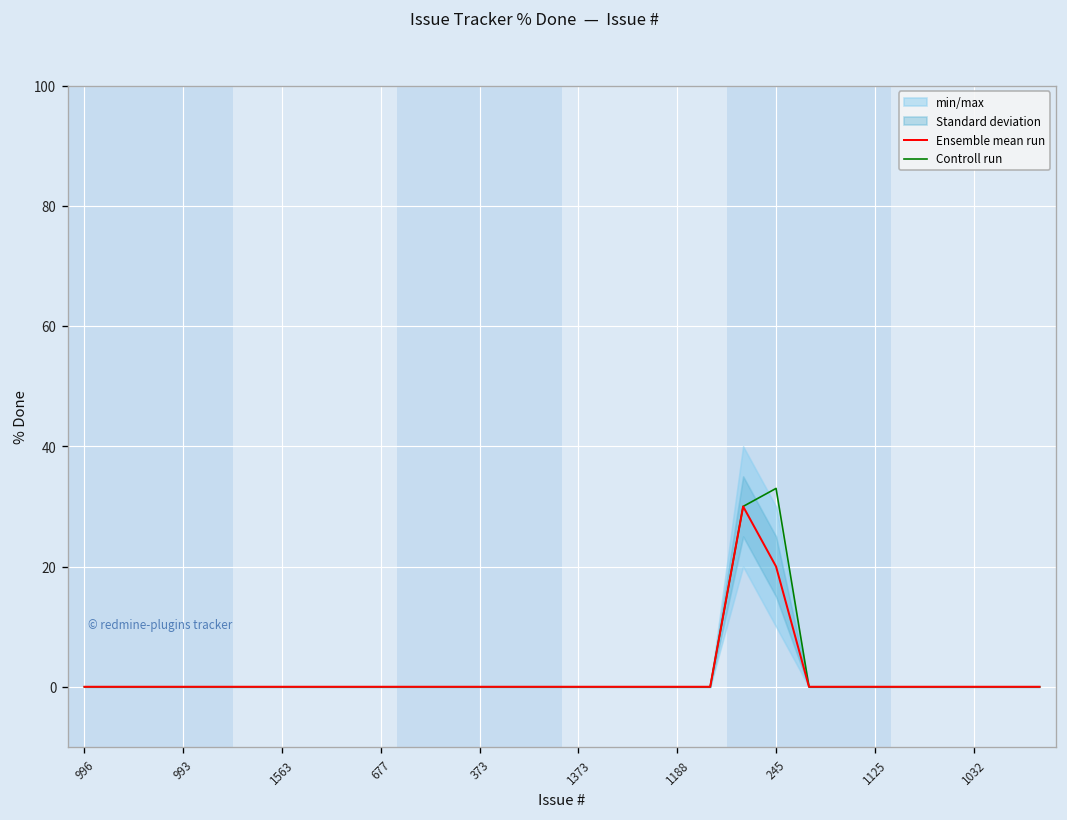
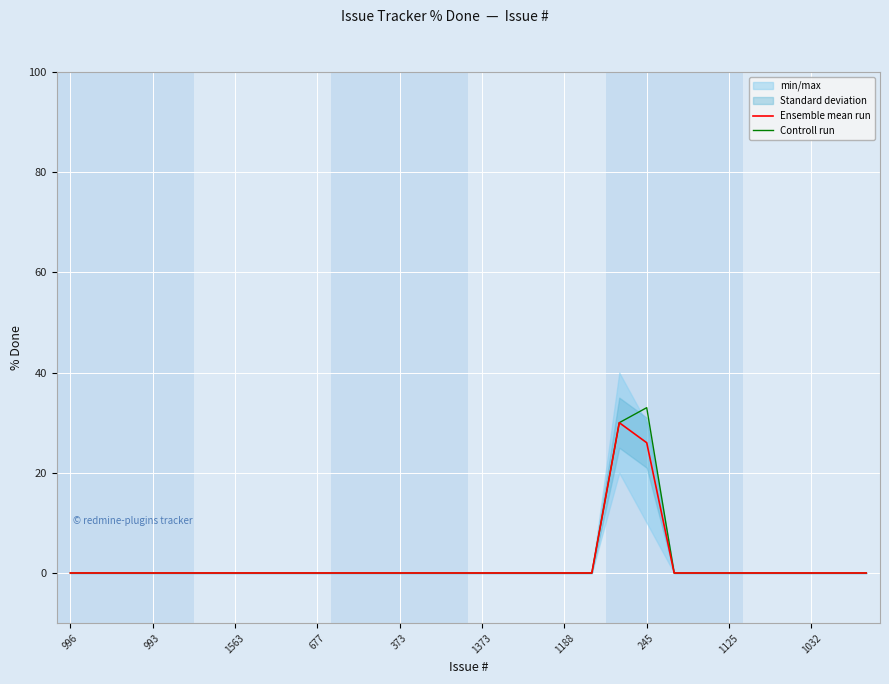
  {
    "Ensemble mean run": {
-     "245": 20
+     "245": 26
    },
    "Controll run": {
      "245": 33
    }
  }
